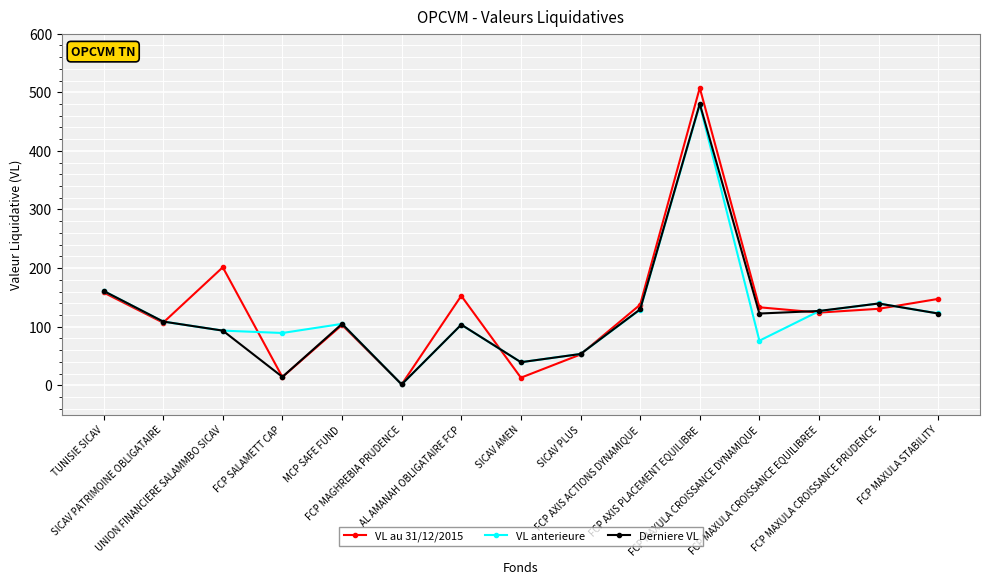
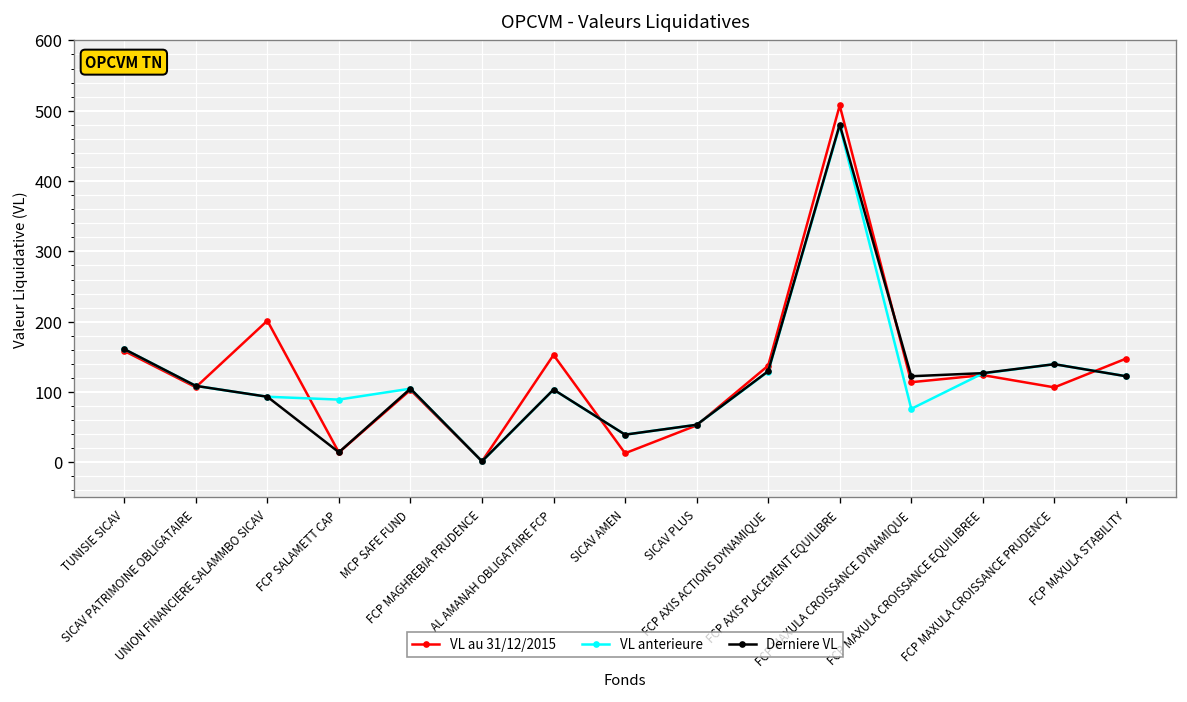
  {
    "VL au 31/12/2015": {
      "UNION FINANCIERE SALAMMBO SICAV": 200,
      "AL AMANAH OBLIGATAIRE FCP": 150,
      "SICAV AMEN": 10,
      "FCP AXIS ACTIONS DYNAMIQUE": 140,
      "FCP AXIS PLACEMENT EQUILIBRE": 510,
-     "FCP MAXULA CROISSANCE DYNAMIQUE": 130,
-     "FCP MAXULA CROISSANCE PRUDENCE": 130,
+     "FCP MAXULA CROISSANCE DYNAMIQUE": 110,
+     "FCP MAXULA CROISSANCE PRUDENCE": 110,
      "FCP MAXULA STABILITY": 150
    },
    "VL anterieure": {
      "FCP SALAMETT CAP": 90,
      "FCP MAXULA CROISSANCE DYNAMIQUE": 80
    },
    "Derniere VL": {
      "FCP MAXULA CROISSANCE DYNAMIQUE": 120
    }
  }
